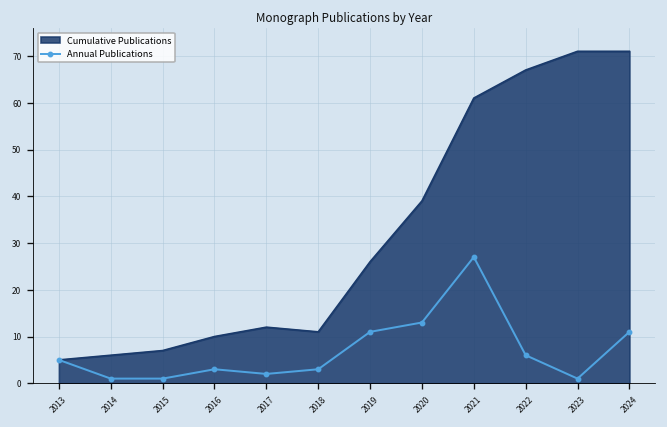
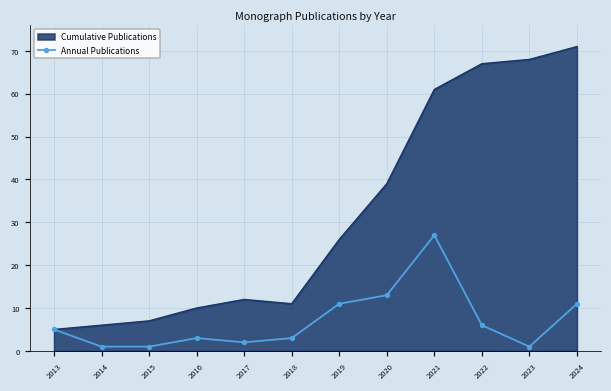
  {
    "Cumulative Publications": {
      "2014": 6,
      "2015": 7,
      "2016": 10,
      "2017": 12,
      "2018": 11,
      "2019": 26,
      "2020": 39,
      "2021": 61,
      "2022": 67,
-     "2023": 71,
+     "2023": 68,
      "2024": 71
    },
    "Annual Publications": {
      "2014": 1,
      "2015": 1,
      "2016": 3,
      "2017": 2,
      "2018": 3,
      "2019": 11,
      "2020": 13,
      "2021": 27,
      "2022": 6,
      "2023": 1,
      "2024": 11
    }
  }
